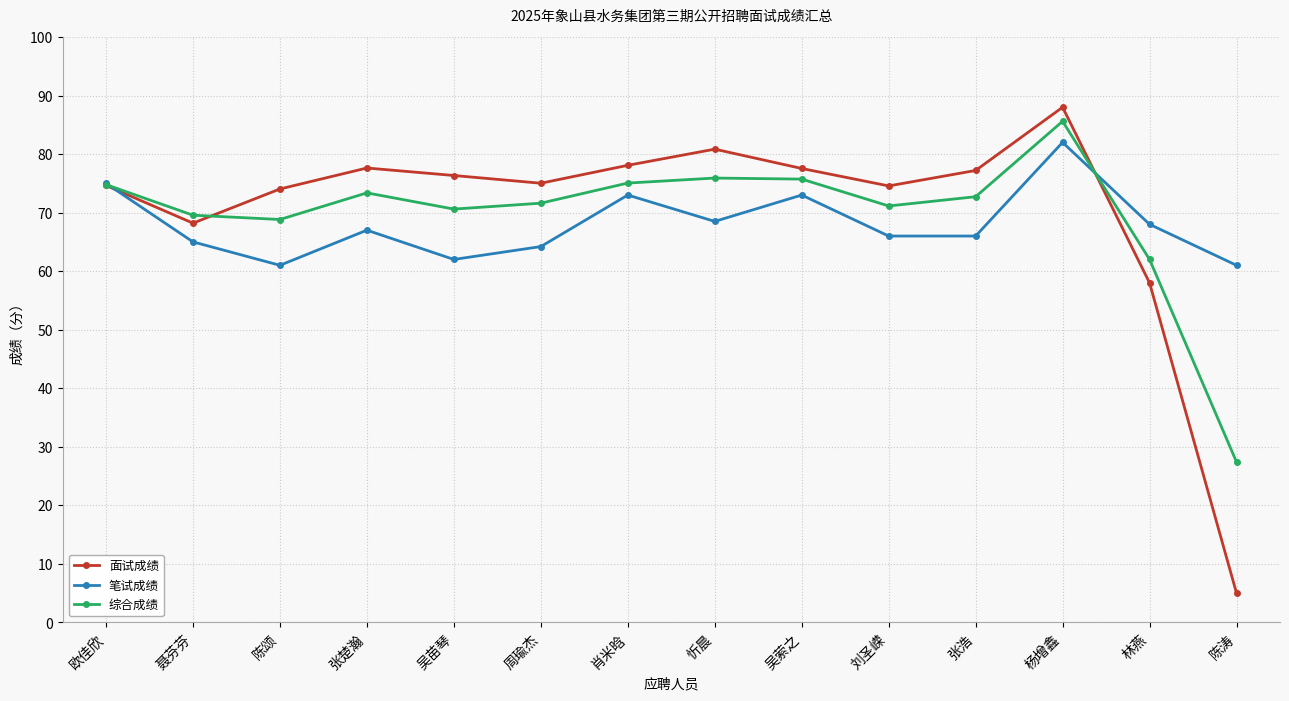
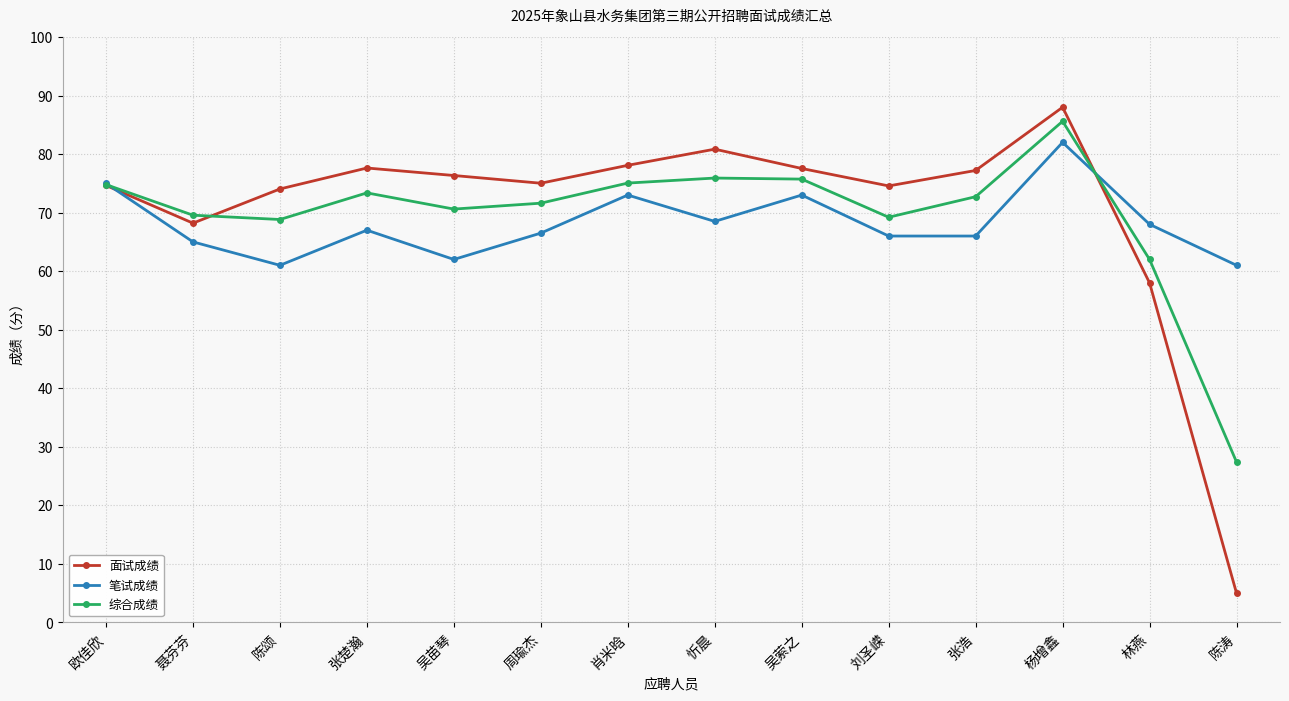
  {
    "面试成绩": {
      "聂芬芬": 68,
      "陈颂": 74,
      "张楚瀚": 78,
      "吴苗琴": 76,
      "周瑜杰": 75,
      "肖米晗": 78,
      "忻晨": 81,
      "吴萦之": 78,
      "刘圣嵘": 75,
      "张浩": 77,
      "杨增鑫": 88,
      "林燕": 58,
      "陈涛": 5
    },
    "笔试成绩": {
      "聂芬芬": 65,
      "陈颂": 61,
      "张楚瀚": 67,
      "吴苗琴": 62,
-     "周瑜杰": 64,
+     "周瑜杰": 67,
      "肖米晗": 73,
      "忻晨": 69,
      "吴萦之": 73,
      "刘圣嵘": 66,
      "张浩": 66,
      "杨增鑫": 82,
      "林燕": 68,
      "陈涛": 61
    },
    "综合成绩": {
      "聂芬芬": 70,
      "陈颂": 69,
      "张楚瀚": 73,
      "吴苗琴": 71,
      "周瑜杰": 72,
      "肖米晗": 75,
      "忻晨": 76,
      "吴萦之": 76,
-     "刘圣嵘": 71,
+     "刘圣嵘": 69,
      "张浩": 73,
      "杨增鑫": 86,
      "林燕": 62,
      "陈涛": 27
    }
  }
